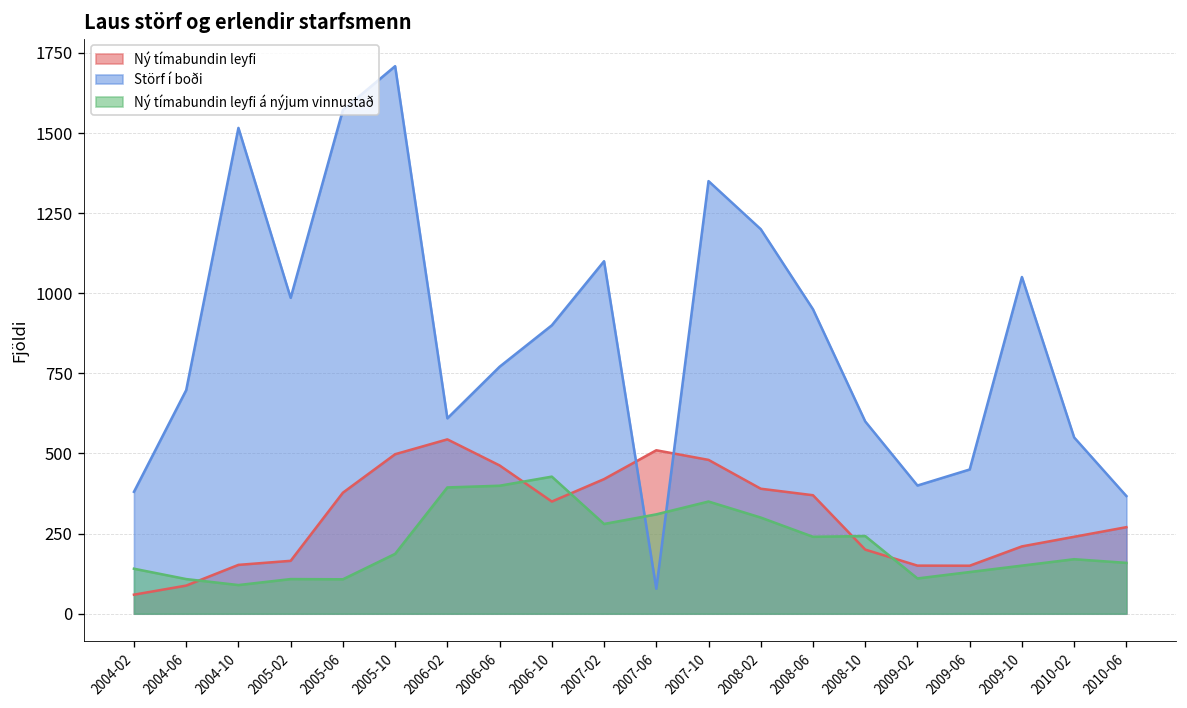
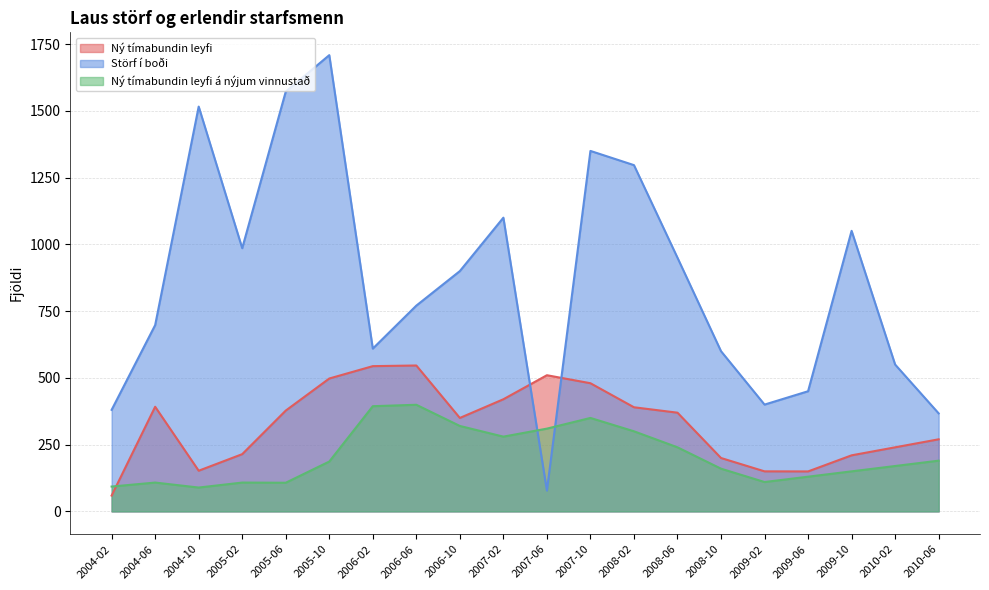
  {
    "Ný tímabundin leyfi": {
      "2004-02": 60,
-     "2004-06": 90,
+     "2004-06": 390,
      "2004-10": 150,
-     "2005-02": 170,
+     "2005-02": 210,
      "2005-06": 380,
      "2005-10": 500,
      "2006-02": 540,
-     "2006-06": 460,
+     "2006-06": 550,
      "2006-10": 350,
      "2007-02": 420,
      "2007-06": 510,
      "2007-10": 480,
      "2008-02": 390,
      "2008-06": 370,
      "2008-10": 200,
      "2009-02": 150,
      "2009-06": 150,
      "2009-10": 210,
      "2010-02": 240,
      "2010-06": 270
    },
    "Störf í boði": {
      "2004-02": 380,
      "2004-06": 700,
      "2004-10": 1520,
      "2005-02": 990,
      "2005-06": 1570,
      "2005-10": 1710,
      "2006-02": 610,
      "2006-06": 770,
      "2006-10": 900,
      "2007-02": 1100,
      "2007-06": 80,
      "2007-10": 1350,
-     "2008-02": 1200,
+     "2008-02": 1300,
      "2008-06": 950,
      "2008-10": 600,
      "2009-02": 400,
      "2009-06": 450,
      "2009-10": 1050,
      "2010-02": 550,
      "2010-06": 370
    },
    "Ný tímabundin leyfi á nýjum vinnustað": {
-     "2004-02": 140,
+     "2004-02": 90,
      "2004-06": 110,
      "2004-10": 90,
      "2005-02": 110,
      "2005-06": 110,
      "2005-10": 190,
      "2006-02": 390,
      "2006-06": 400,
-     "2006-10": 430,
+     "2006-10": 320,
      "2007-02": 280,
      "2007-06": 310,
      "2007-10": 350,
      "2008-02": 300,
      "2008-06": 240,
-     "2008-10": 240,
+     "2008-10": 160,
      "2009-02": 110,
      "2009-06": 130,
      "2009-10": 150,
      "2010-02": 170,
-     "2010-06": 160
+     "2010-06": 190
    }
  }
